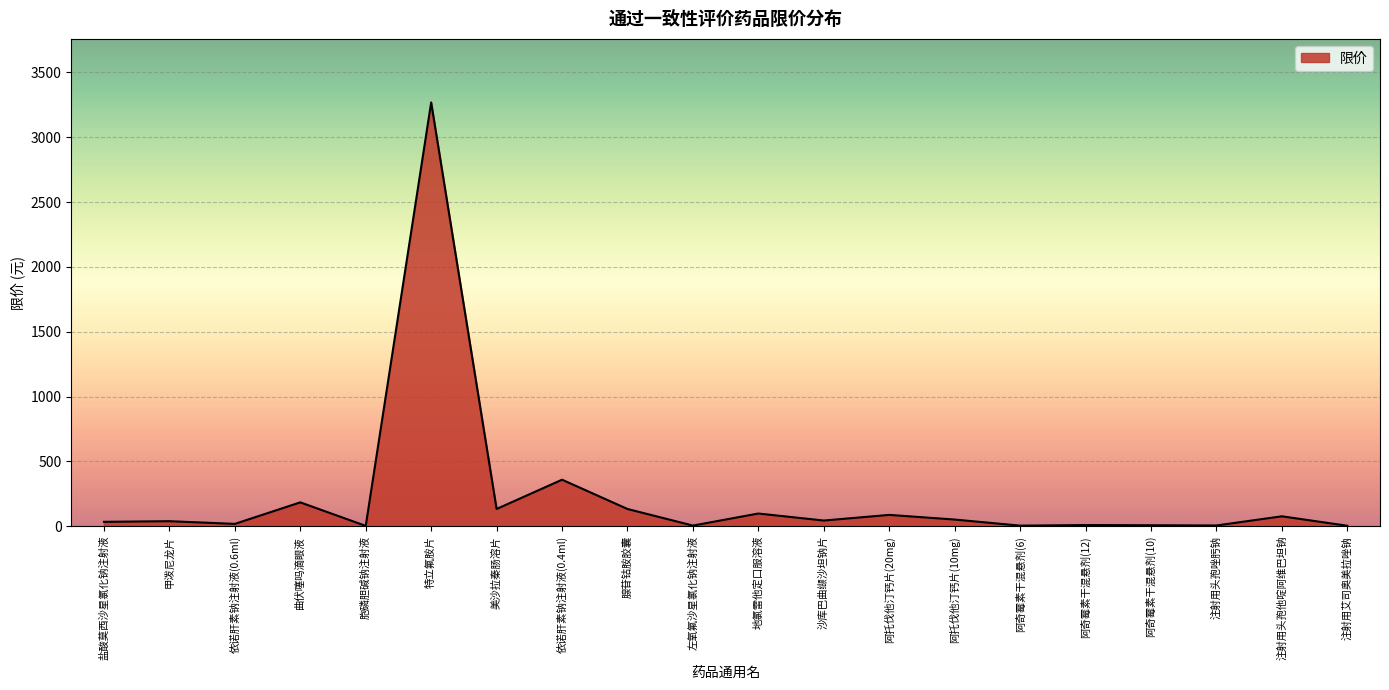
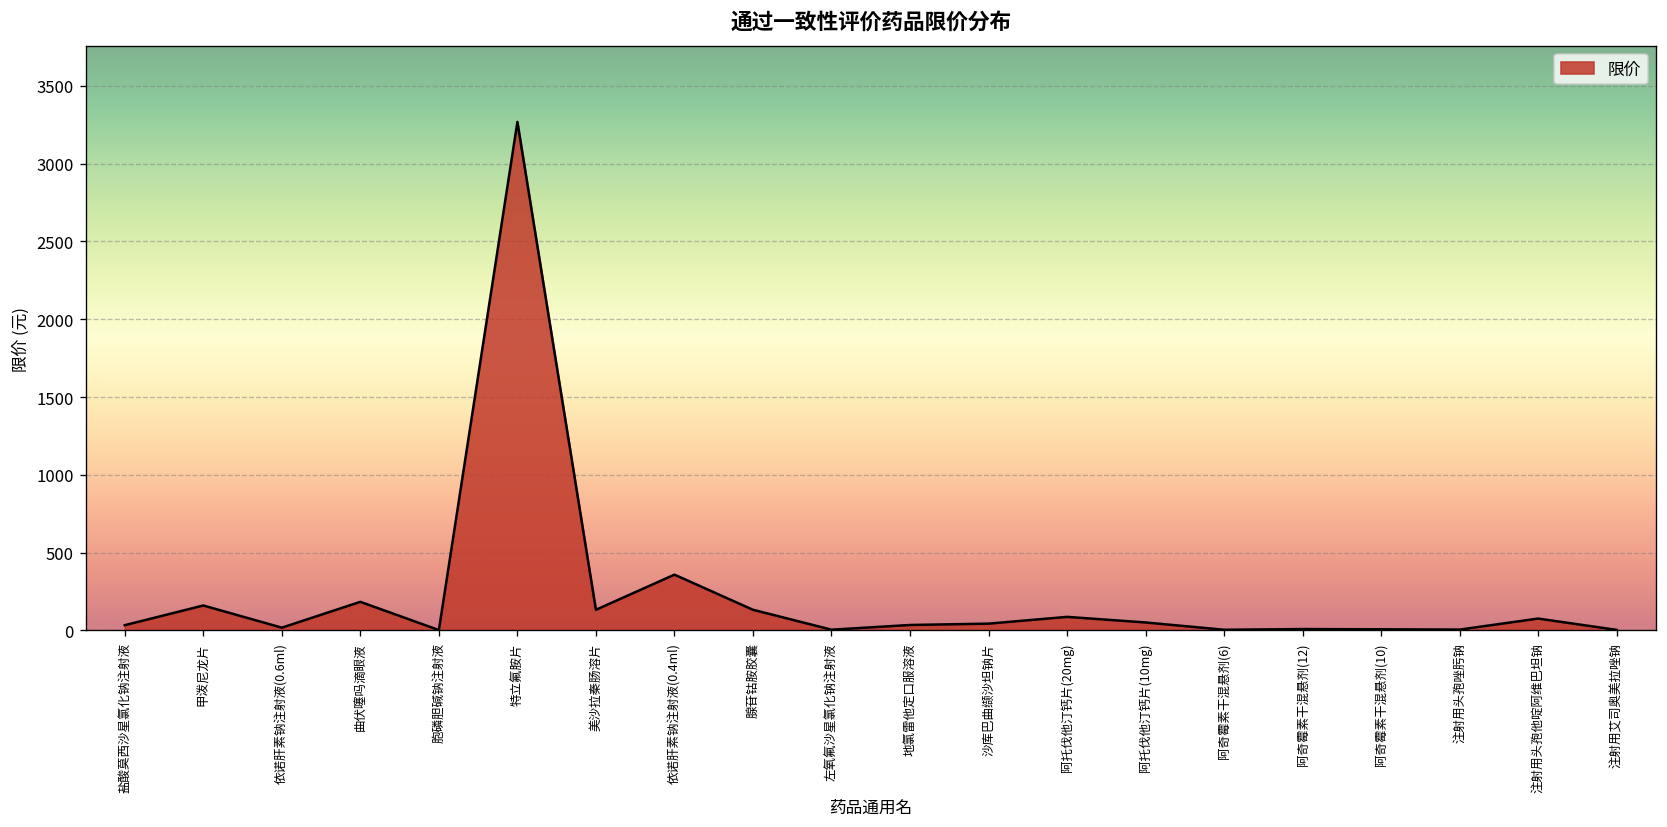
  {
    "盐酸莫西沙星氯化钠注射液": 30,
-   "甲泼尼龙片": 40,
+   "甲泼尼龙片": 160,
    "依诺肝素钠注射液(0.6ml)": 20,
    "曲伏噻吗滴眼液": 180,
    "胞磷胆碱钠注射液": 0,
    "特立氟胺片": 3270,
    "美沙拉秦肠溶片": 130,
    "依诺肝素钠注射液(0.4ml)": 360,
    "腺苷钴胺胶囊": 130,
    "左氧氟沙星氯化钠注射液": 0,
-   "地氯雷他定口服溶液": 100,
+   "地氯雷他定口服溶液": 40,
    "沙库巴曲缬沙坦钠片": 40,
    "阿托伐他汀钙片(20mg)": 90,
    "阿托伐他汀钙片(10mg)": 50,
    "阿奇霉素干混悬剂(6)": 0,
    "阿奇霉素干混悬剂(12)": 10,
    "阿奇霉素干混悬剂(10)": 10,
    "注射用头孢唑肟钠": 10,
    "注射用头孢他啶阿维巴坦钠": 80,
    "注射用艾司奥美拉唑钠": 0
  }
